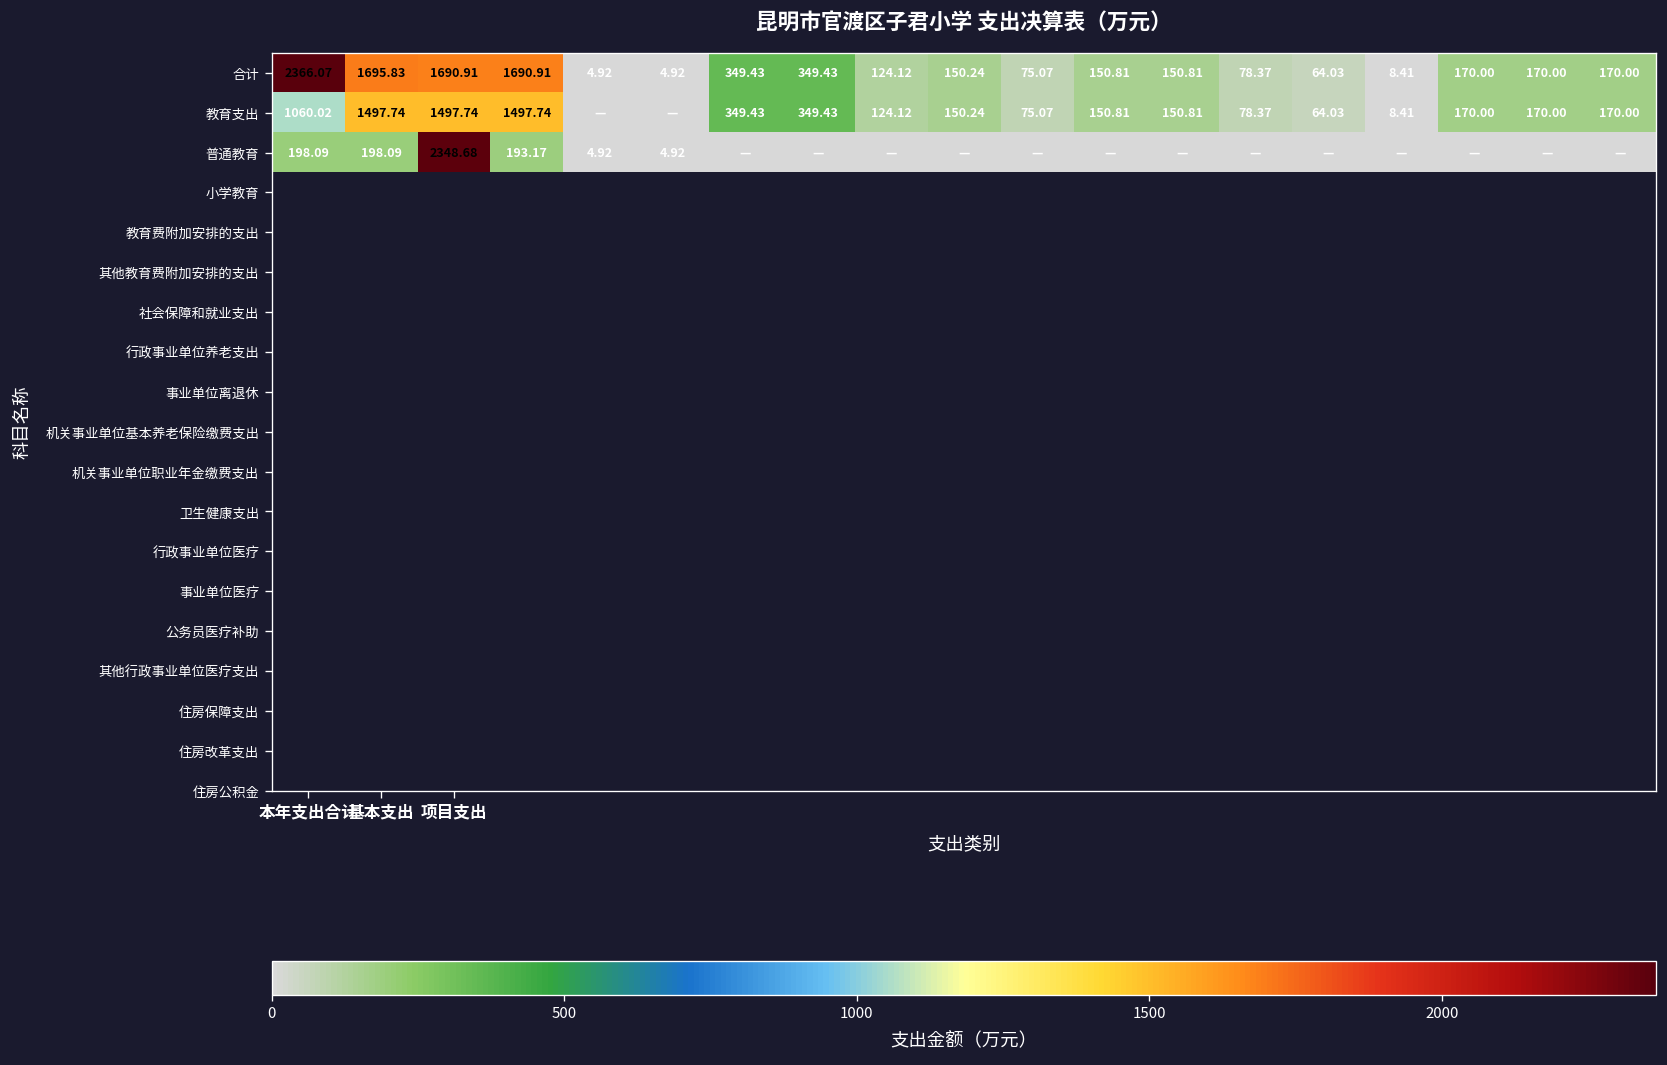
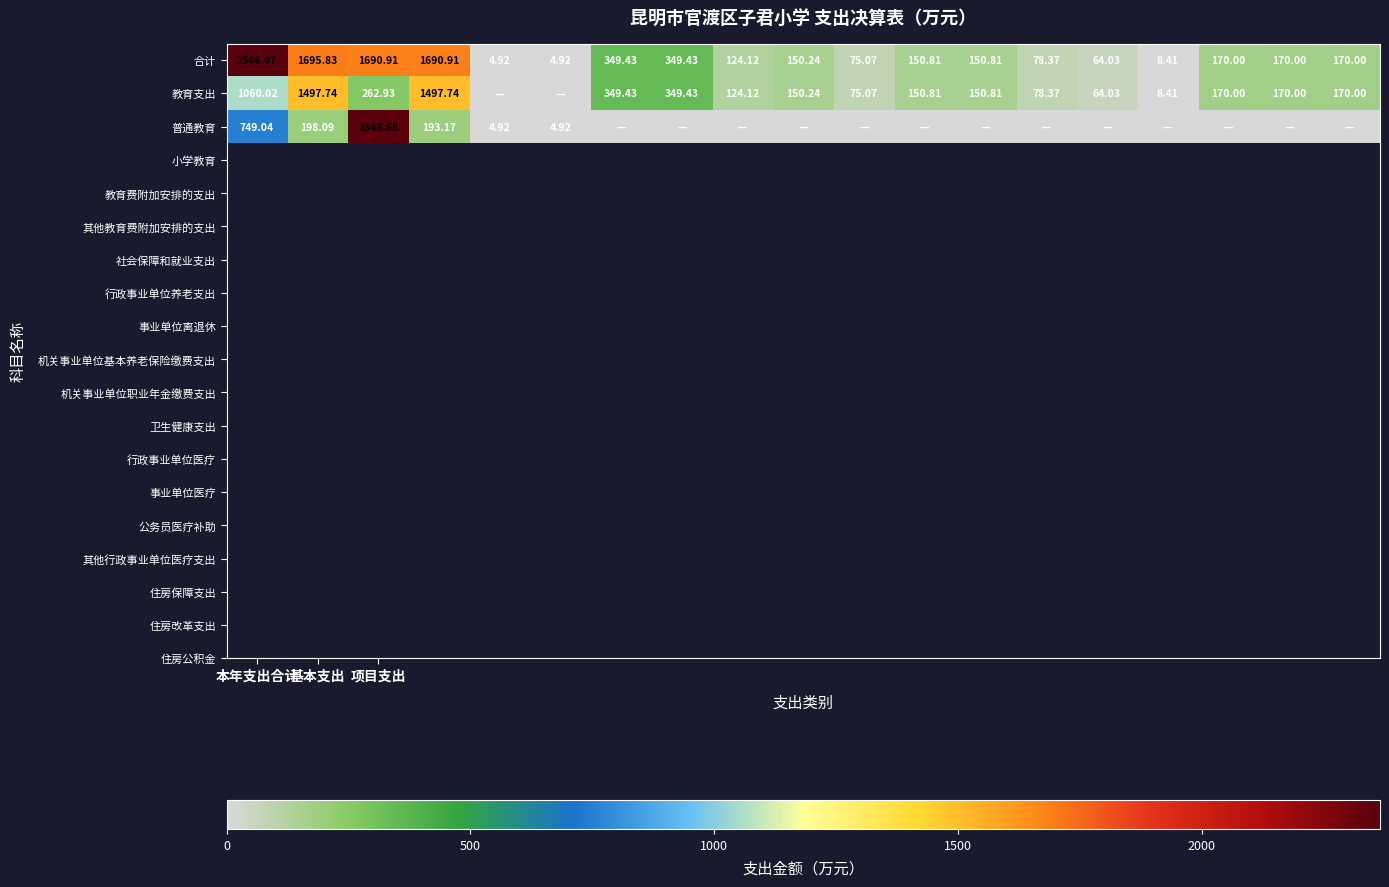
  {
    "合计": {
      "本年支出合计": 2366.07,
      "项目支出": 1690.91
    },
    "教育支出": {
      "本年支出合计": 1060.02,
-     "项目支出": 1497.74
+     "项目支出": 262.93
    },
    "普通教育": {
-     "本年支出合计": 198.09,
+     "本年支出合计": 749.04,
      "项目支出": 2348.68
    }
  }
